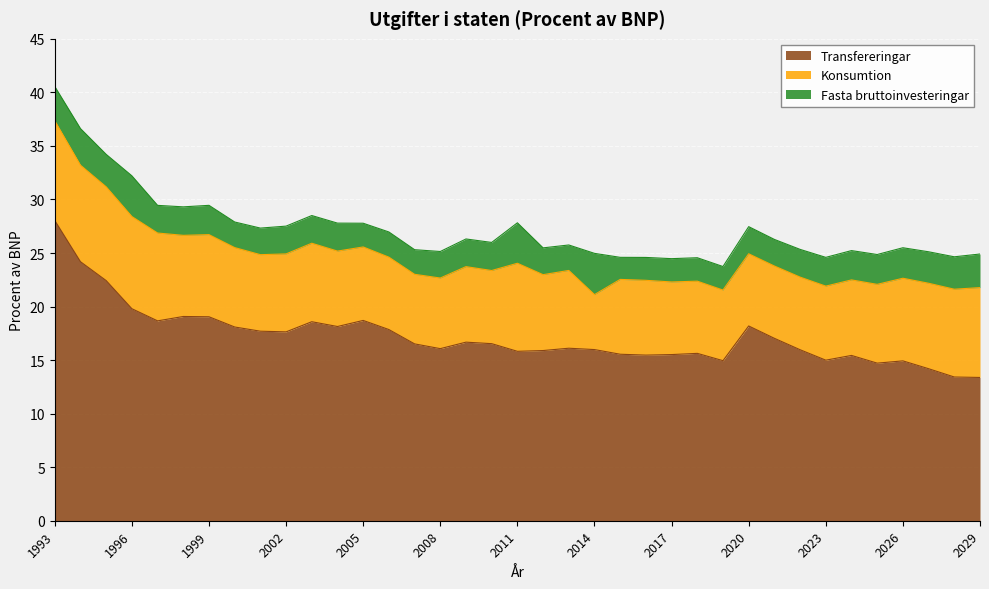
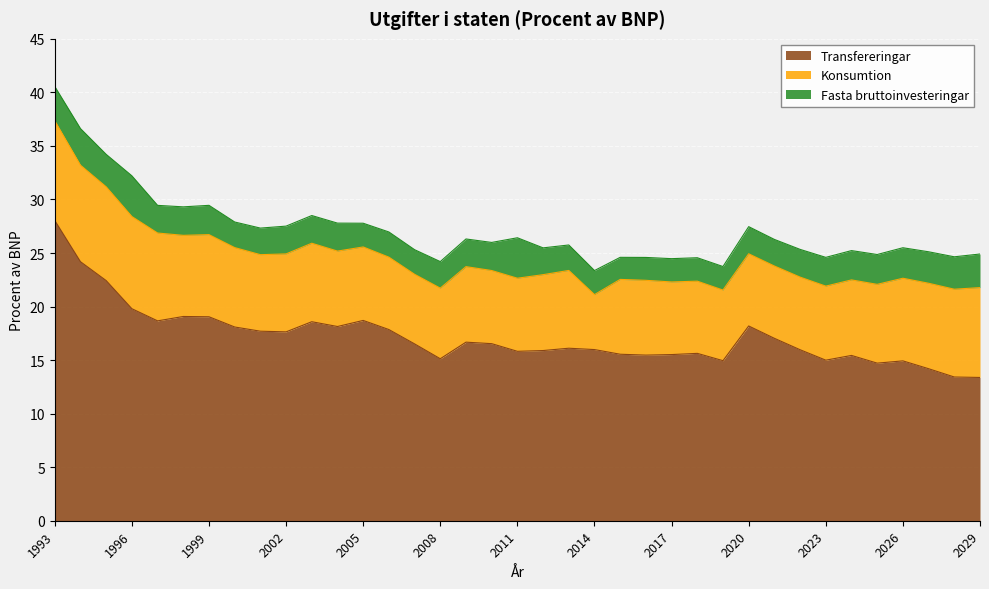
  {
    "Transfereringar": {
      "1993": 28.0,
      "1996": 19.8,
      "1999": 19.0,
      "2002": 17.6,
      "2005": 18.7,
-     "2008": 16.1,
+     "2008": 15.1,
      "2011": 15.8,
      "2014": 16.0,
      "2017": 15.5,
      "2020": 18.2,
      "2023": 15.0,
      "2026": 14.9,
      "2029": 13.4
    },
    "Konsumtion": {
      "1993": 9.3,
      "1996": 8.6,
      "1999": 7.7,
      "2002": 7.3,
      "2005": 6.9,
      "2008": 6.6,
-     "2011": 8.2,
+     "2011": 6.8,
      "2014": 5.1,
      "2017": 6.8,
      "2020": 6.7,
      "2023": 6.9,
      "2026": 7.7,
      "2029": 8.4
    },
    "Fasta bruttoinvesteringar": {
      "1993": 3.2,
      "1996": 3.8,
      "1999": 2.7,
      "2002": 2.6,
      "2005": 2.2,
      "2008": 2.5,
      "2011": 3.8,
-     "2014": 3.9,
+     "2014": 2.2,
      "2017": 2.2,
      "2020": 2.5,
      "2023": 2.7,
      "2026": 2.8,
      "2029": 3.1
    }
  }
